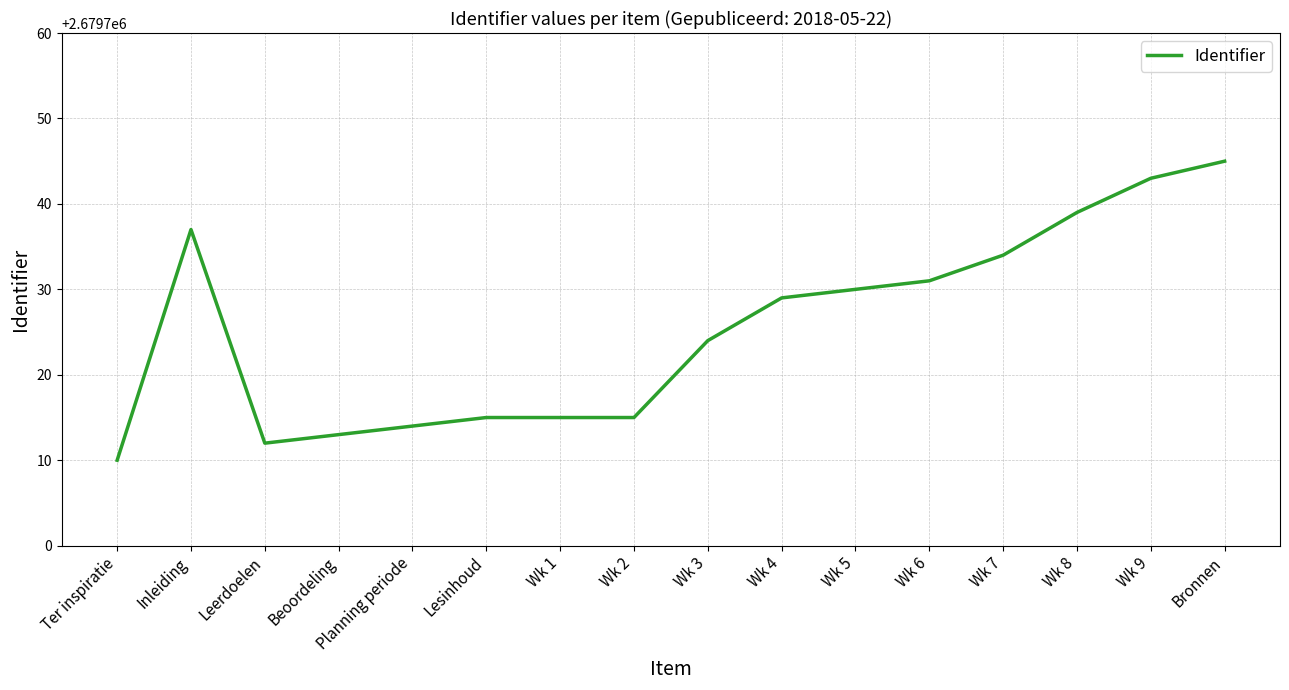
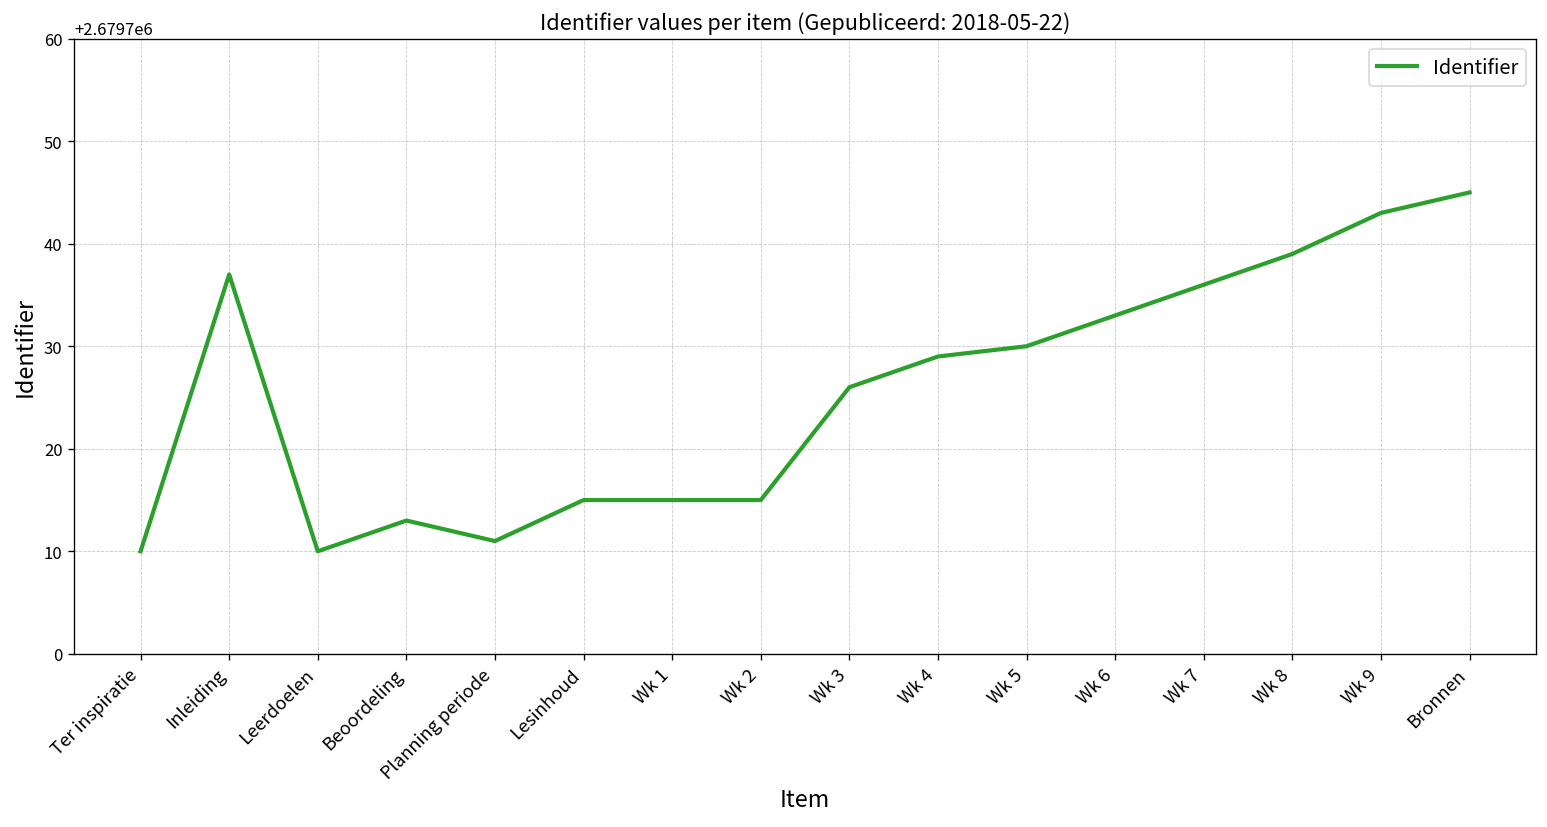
  {
    "Ter inspiratie": 2679710,
    "Inleiding": 2679737,
-   "Leerdoelen": 2679712,
+   "Leerdoelen": 2679710,
    "Beoordeling": 2679713,
-   "Planning periode": 2679714,
+   "Planning periode": 2679711,
    "Lesinhoud": 2679715,
    "Wk 1": 2679715,
    "Wk 2": 2679715,
-   "Wk 3": 2679724,
+   "Wk 3": 2679726,
    "Wk 4": 2679729,
    "Wk 5": 2679730,
-   "Wk 6": 2679731,
-   "Wk 7": 2679734,
+   "Wk 6": 2679733,
+   "Wk 7": 2679736,
    "Wk 8": 2679739,
    "Wk 9": 2679743,
    "Bronnen": 2679745
  }
